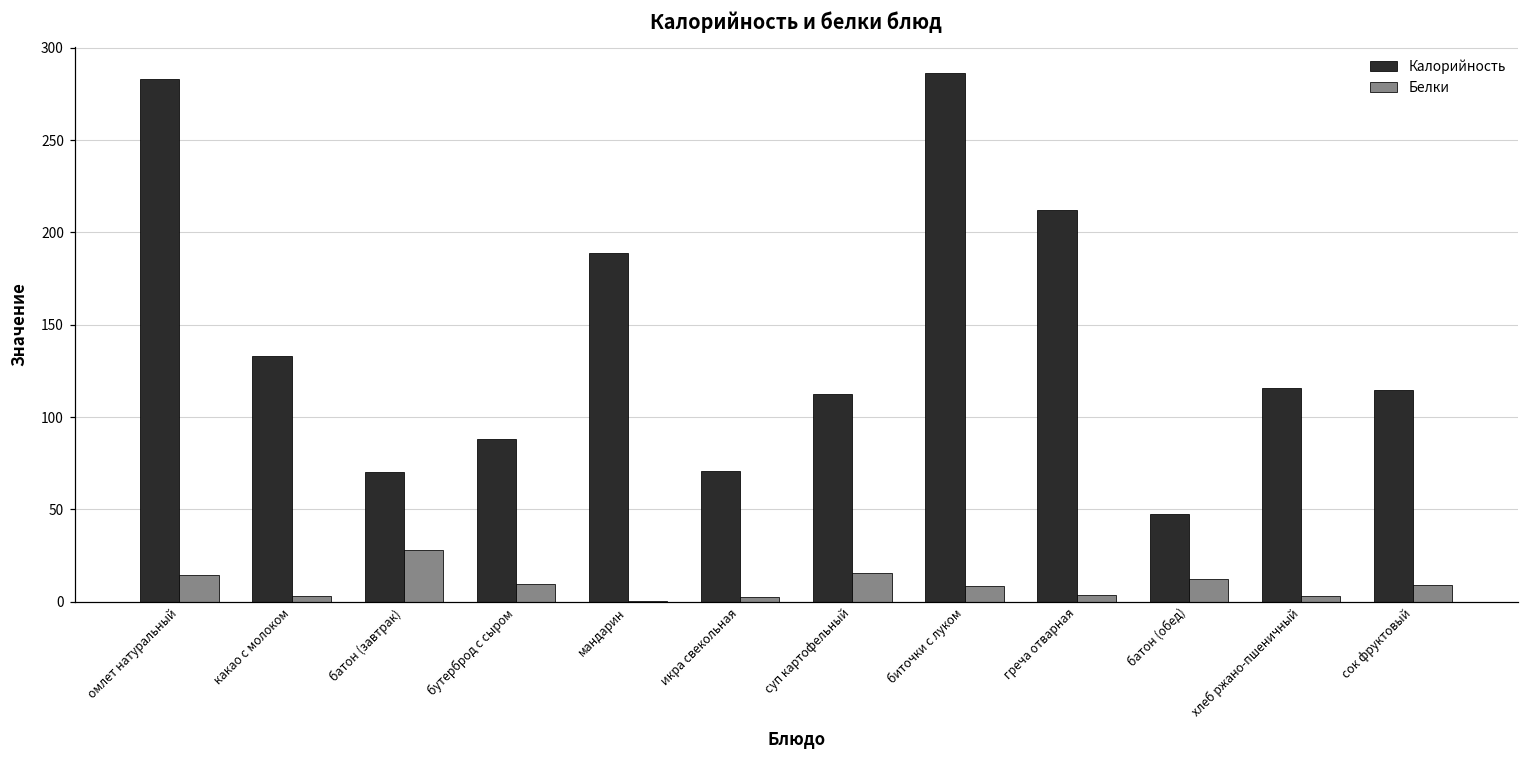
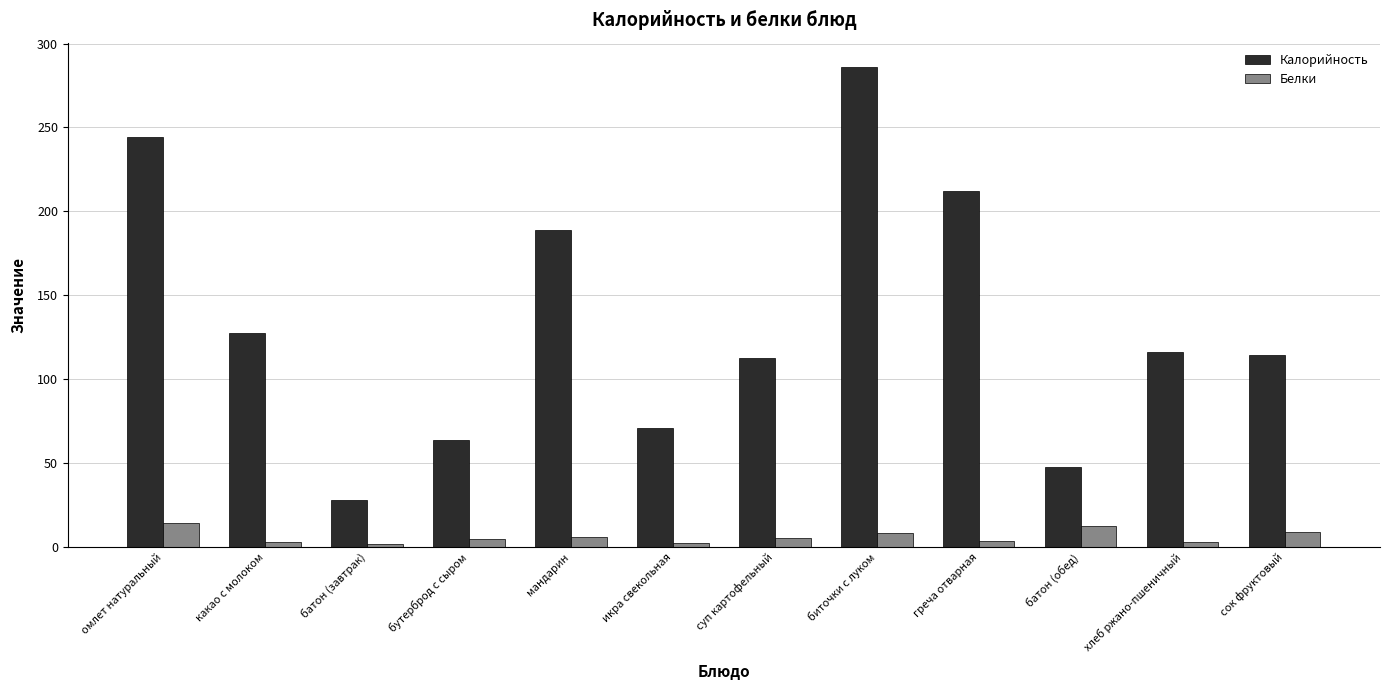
  {
    "Калорийность": {
-     "омлет натуральный": 283,
-     "какао с молоком": 133,
-     "батон (завтрак)": 70,
-     "бутерброд с сыром": 88,
+     "омлет натуральный": 244,
+     "какао с молоком": 128,
+     "батон (завтрак)": 28,
+     "бутерброд с сыром": 64,
      "мандарин": 189,
      "икра свекольная": 71,
      "суп картофельный": 112,
      "биточки с луком": 286,
      "греча отварная": 212,
      "батон (обед)": 47,
      "хлеб ржано-пшеничный": 116,
      "сок фруктовый": 114
    },
    "Белки": {
      "омлет натуральный": 15,
      "какао с молоком": 3,
-     "батон (завтрак)": 28,
-     "бутерброд с сыром": 10,
-     "мандарин": 1,
+     "батон (завтрак)": 2,
+     "бутерброд с сыром": 5,
+     "мандарин": 6,
      "икра свекольная": 2,
-     "суп картофельный": 15,
+     "суп картофельный": 5,
      "биточки с луком": 8,
      "греча отварная": 4,
      "батон (обед)": 12,
      "хлеб ржано-пшеничный": 3,
      "сок фруктовый": 9
    }
  }
